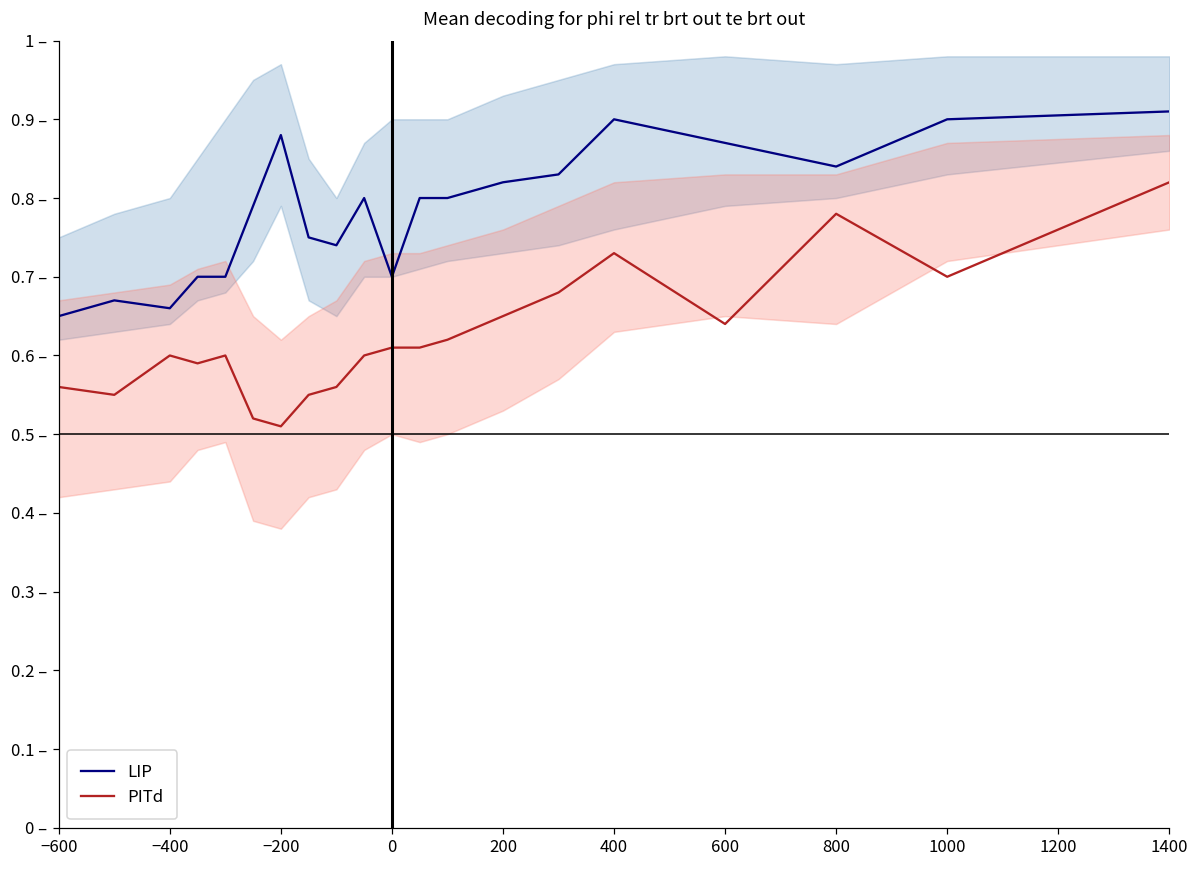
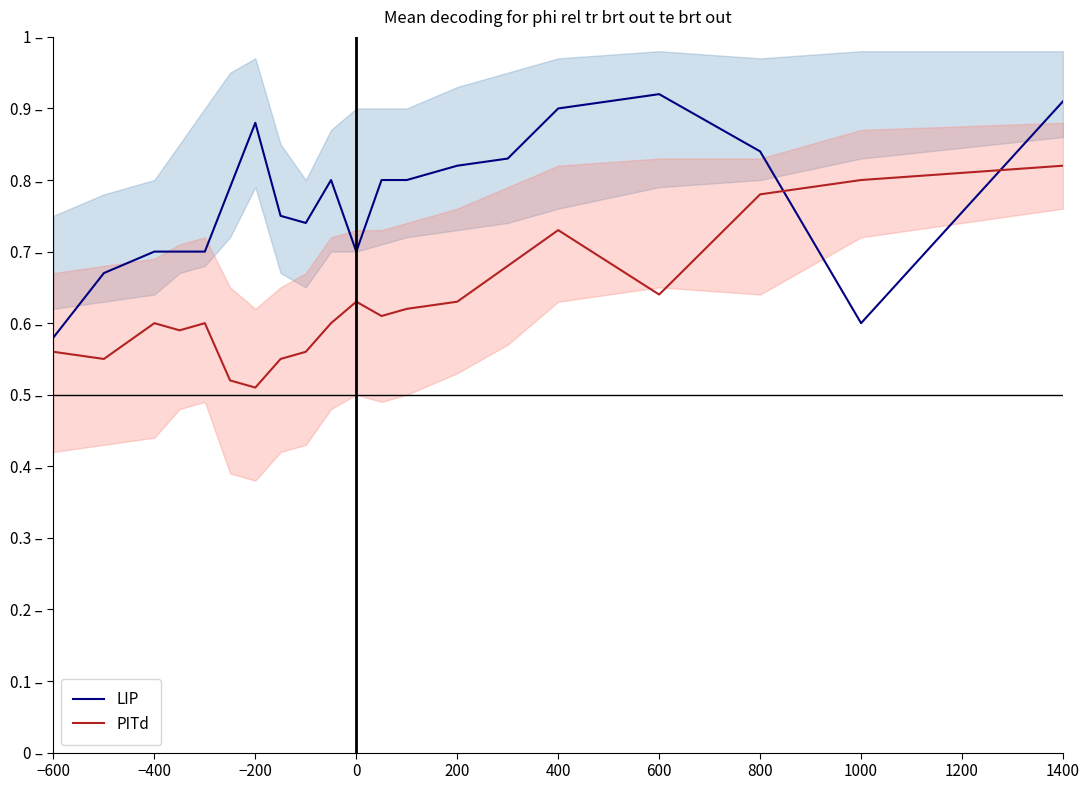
  {
    "LIP": {
-     "−600": "0.65 –",
-     "−400": "0.66 –",
+     "−600": "0.58 –",
+     "−400": "0.70 –",
      "−200": "0.88 –",
      "0": "0.70 –",
      "200": "0.82 –",
      "400": "0.90 –",
-     "600": "0.87 –",
+     "600": "0.92 –",
      "800": "0.84 –",
-     "1000": "0.9 –",
+     "1000": "0.6 –",
      "1400": "0.91 –"
    },
    "PITd": {
      "−600": "0.56 –",
      "−400": "0.60 –",
      "−200": "0.51 –",
-     "0": "0.61 –",
-     "200": "0.65 –",
+     "0": "0.63 –",
+     "200": "0.63 –",
      "400": "0.73 –",
      "600": "0.64 –",
      "800": "0.78 –",
-     "1000": "0.7 –",
+     "1000": "0.8 –",
      "1400": "0.82 –"
    }
  }
